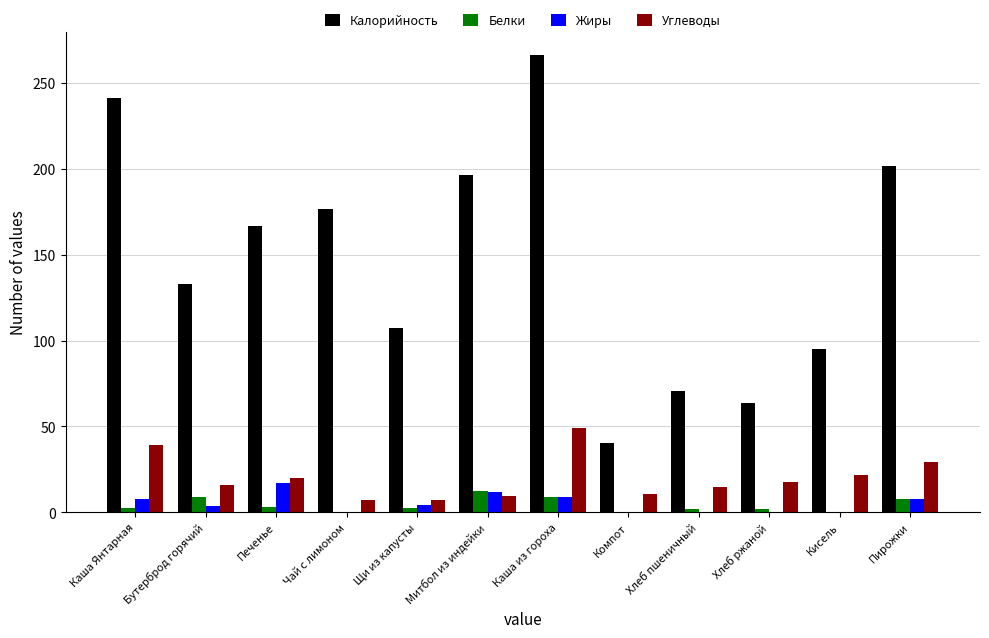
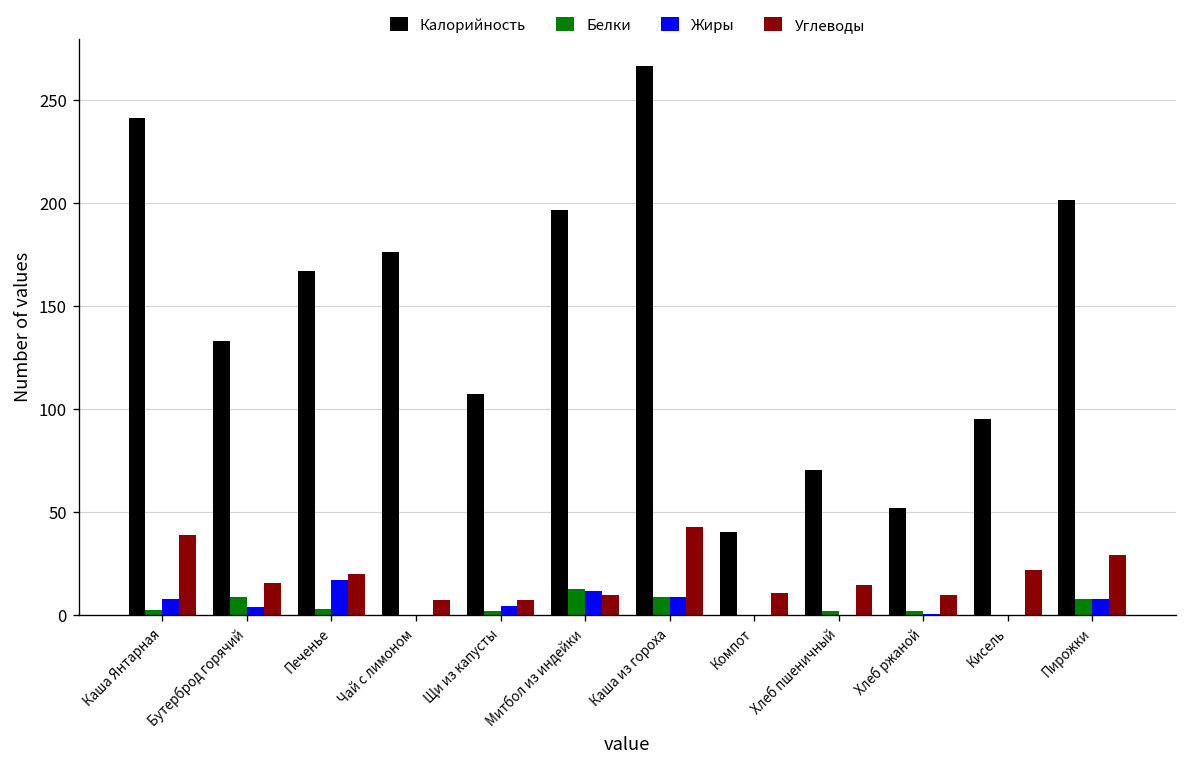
  {
    "Калорийность": {
      "Каша Янтарная": 241,
      "Бутерброд горячий": 133,
      "Печенье": 167,
      "Чай с лимоном": 176,
      "Щи из капусты": 107,
      "Митбол из индейки": 196,
      "Каша из гороха": 266,
      "Компот": 40,
      "Хлеб пшеничный": 71,
-     "Хлеб ржаной": 64,
+     "Хлеб ржаной": 52,
      "Кисель": 95,
      "Пирожки": 202
    },
    "Белки": {
      "Каша Янтарная": 3,
      "Бутерброд горячий": 9,
      "Печенье": 3,
      "Щи из капусты": 2,
      "Митбол из индейки": 13,
      "Каша из гороха": 9,
      "Хлеб пшеничный": 2,
      "Хлеб ржаной": 2,
      "Кисель": 0,
      "Пирожки": 8
    },
    "Жиры": {
      "Каша Янтарная": 8,
      "Бутерброд горячий": 4,
      "Печенье": 17,
      "Чай с лимоном": 0,
      "Щи из капусты": 4,
      "Митбол из индейки": 12,
      "Каша из гороха": 9,
      "Компот": 0,
      "Кисель": 0,
      "Пирожки": 8
    },
    "Углеводы": {
      "Каша Янтарная": 39,
      "Бутерброд горячий": 16,
      "Печенье": 20,
      "Чай с лимоном": 7,
      "Щи из капусты": 7,
      "Митбол из индейки": 10,
-     "Каша из гороха": 49,
+     "Каша из гороха": 43,
      "Компот": 11,
      "Хлеб пшеничный": 15,
-     "Хлеб ржаной": 18,
+     "Хлеб ржаной": 10,
      "Кисель": 22,
      "Пирожки": 29
    }
  }
